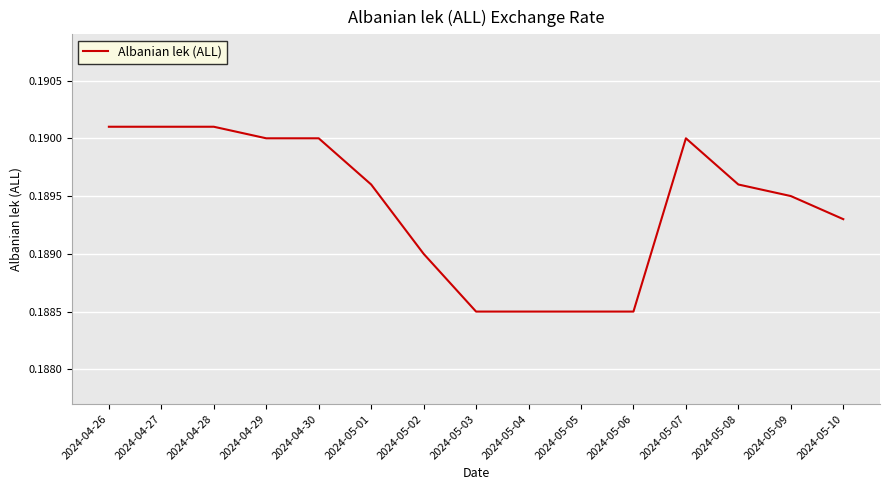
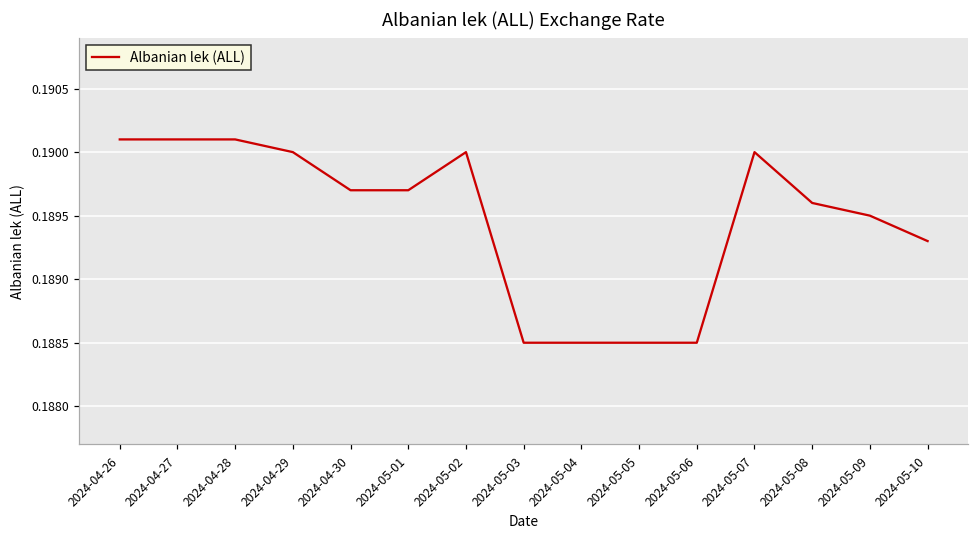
  {
    "2024-04-26": 0.1901,
    "2024-04-27": 0.1901,
    "2024-04-28": 0.1901,
    "2024-04-29": 0.1900,
-   "2024-04-30": 0.1900,
-   "2024-05-01": 0.1896,
-   "2024-05-02": 0.189,
+   "2024-04-30": 0.1897,
+   "2024-05-01": 0.1897,
+   "2024-05-02": 0.190,
    "2024-05-03": 0.1885,
    "2024-05-04": 0.1885,
    "2024-05-05": 0.1885,
    "2024-05-06": 0.1885,
    "2024-05-07": 0.1900,
    "2024-05-08": 0.1896,
    "2024-05-09": 0.1895,
    "2024-05-10": 0.1893
  }
